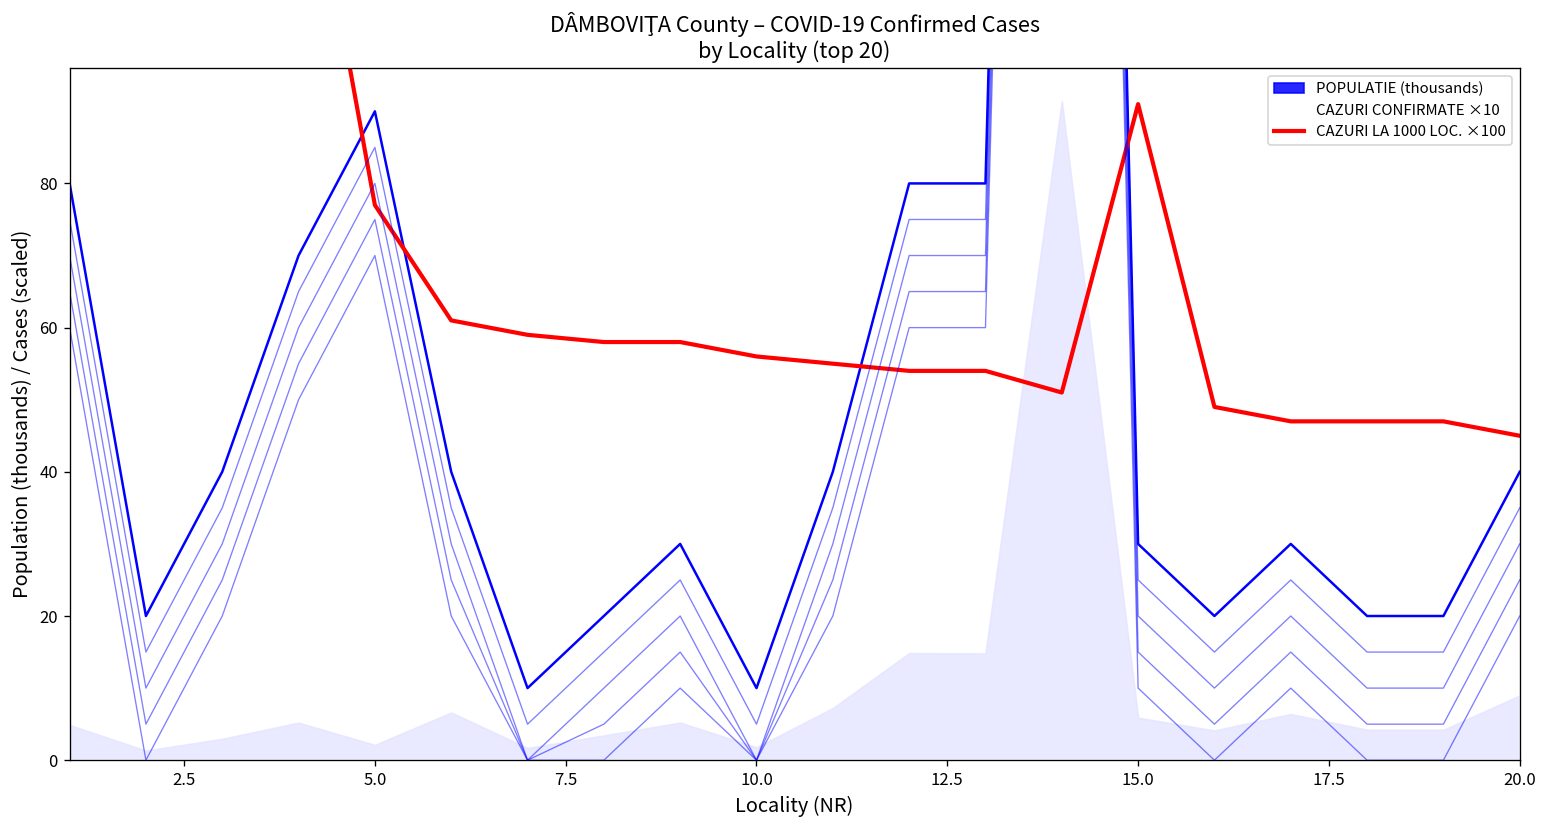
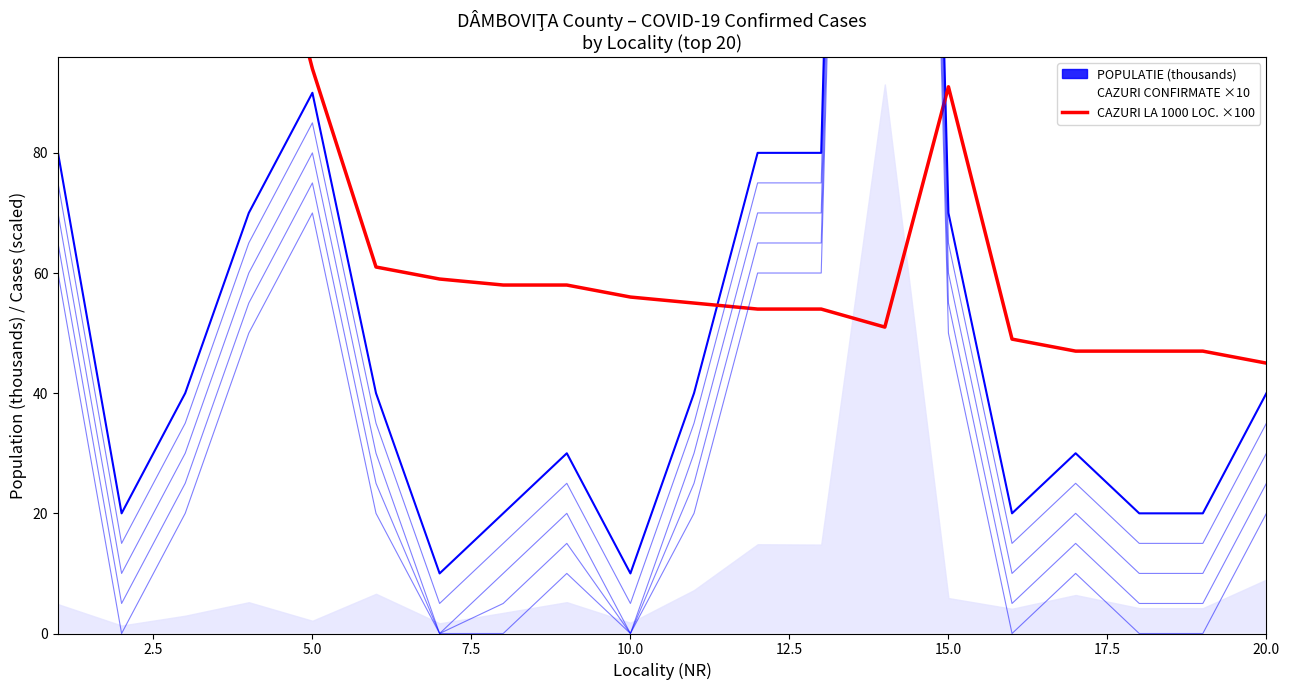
  {
    "CAZURI CONFIRMATE ×10": {
      "5.0": 90,
      "10.0": 10,
-     "15.0": 30,
+     "15.0": 70,
      "20.0": 40
    },
    "CAZURI LA 1000 LOC. ×100": {
-     "5.0": 77,
+     "5.0": 94,
      "10.0": 56,
      "15.0": 91,
      "20.0": 45
    }
  }
